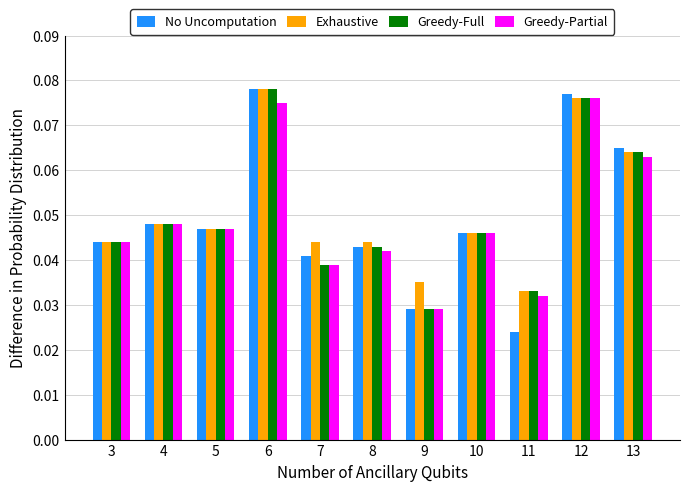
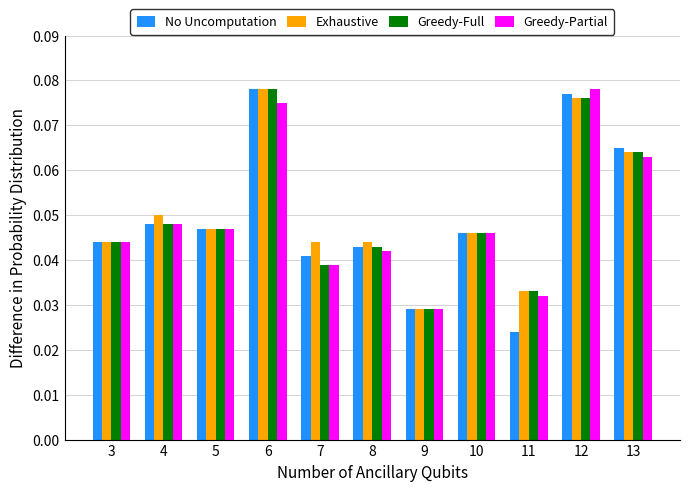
  {
    "No Uncomputation": {
      "3": 0.044,
      "4": 0.048,
      "5": 0.047,
      "6": 0.078,
      "7": 0.041,
      "8": 0.043,
      "9": 0.029,
      "10": 0.046,
      "11": 0.024,
      "12": 0.077,
      "13": 0.065
    },
    "Exhaustive": {
      "3": 0.044,
-     "4": 0.048,
+     "4": 0.050,
      "5": 0.047,
      "6": 0.078,
      "7": 0.044,
      "8": 0.044,
-     "9": 0.035,
+     "9": 0.029,
      "10": 0.046,
      "11": 0.033,
      "12": 0.076,
      "13": 0.064
    },
    "Greedy-Full": {
      "3": 0.044,
      "4": 0.048,
      "5": 0.047,
      "6": 0.078,
      "7": 0.039,
      "8": 0.043,
      "9": 0.029,
      "10": 0.046,
      "11": 0.033,
      "12": 0.076,
      "13": 0.064
    },
    "Greedy-Partial": {
      "3": 0.044,
      "4": 0.048,
      "5": 0.047,
      "6": 0.075,
      "7": 0.039,
      "8": 0.042,
      "9": 0.029,
      "10": 0.046,
      "11": 0.032,
-     "12": 0.076,
+     "12": 0.078,
      "13": 0.063
    }
  }
